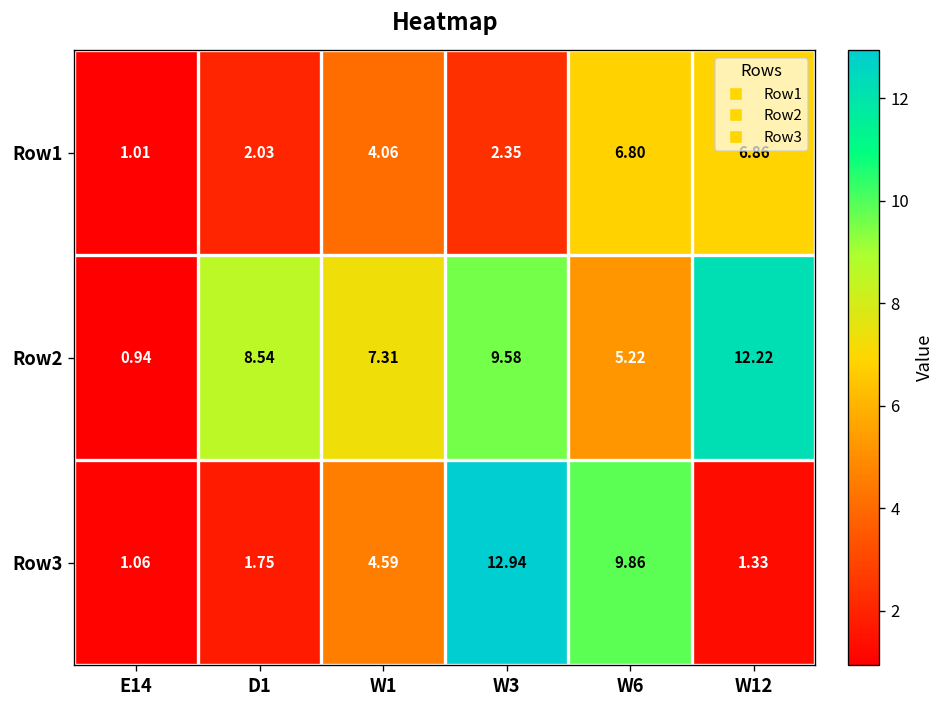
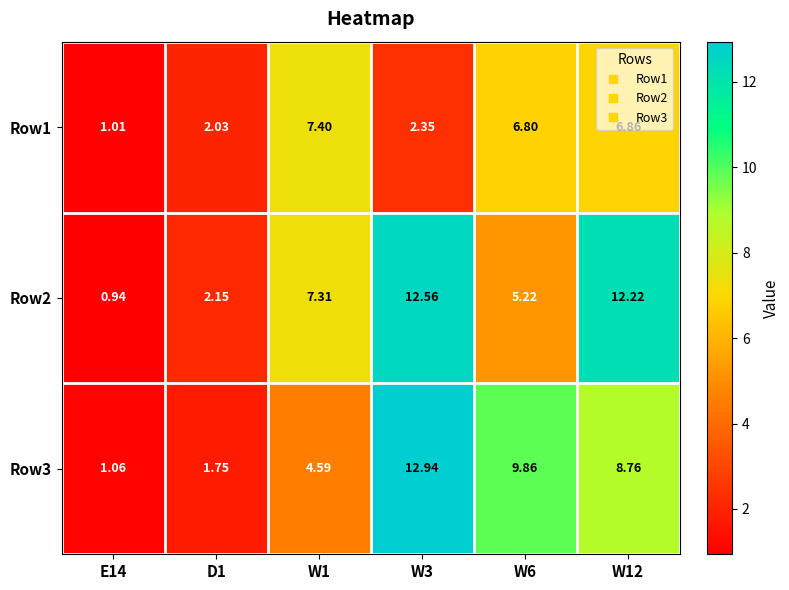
  {
    "Row1": {
      "E14": 1.01,
      "D1": 2.03,
-     "W1": 4.06,
+     "W1": 7.40,
      "W3": 2.35,
      "W6": 6.80
    },
    "Row2": {
      "E14": 0.94,
-     "D1": 8.54,
+     "D1": 2.15,
      "W1": 7.31,
-     "W3": 9.58,
+     "W3": 12.56,
      "W6": 5.22,
      "W12": 12.22
    },
    "Row3": {
      "E14": 1.06,
      "D1": 1.75,
      "W1": 4.59,
      "W3": 12.94,
      "W6": 9.86,
-     "W12": 1.33
+     "W12": 8.76
    }
  }
